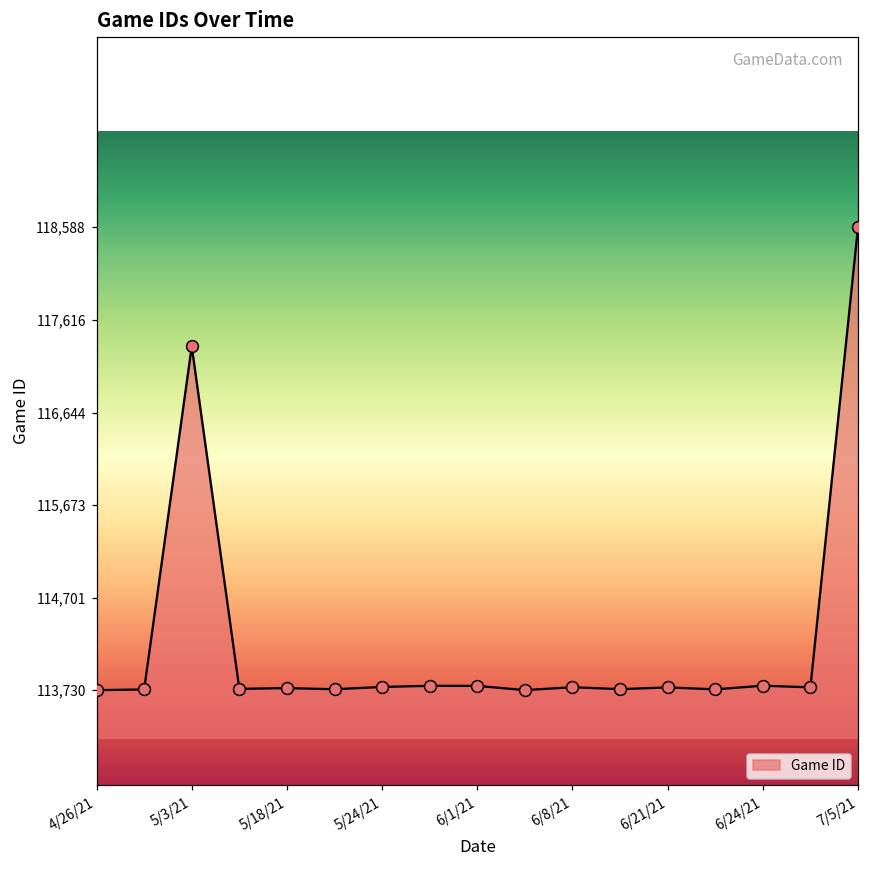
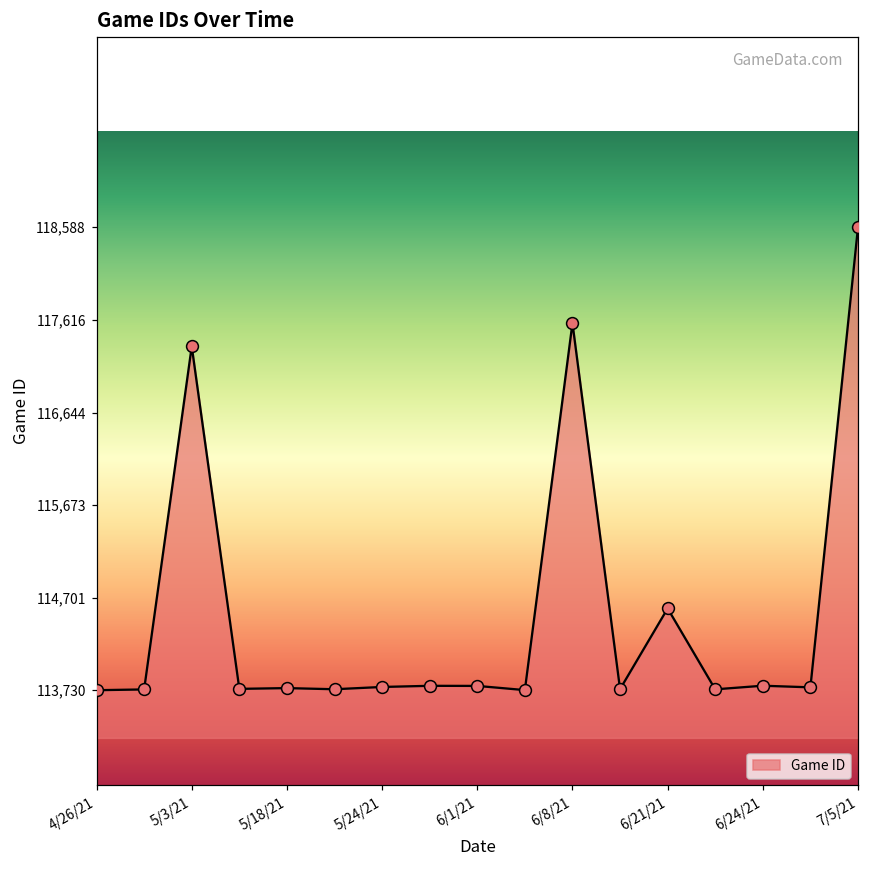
  {
    "4/26/21": "113,700",
    "5/3/21": "117,300",
-   "6/8/21": "113,800",
-   "6/21/21": "113,800",
+   "6/8/21": "117,600",
+   "6/21/21": "114,600",
    "7/5/21": "118,600"
  }
